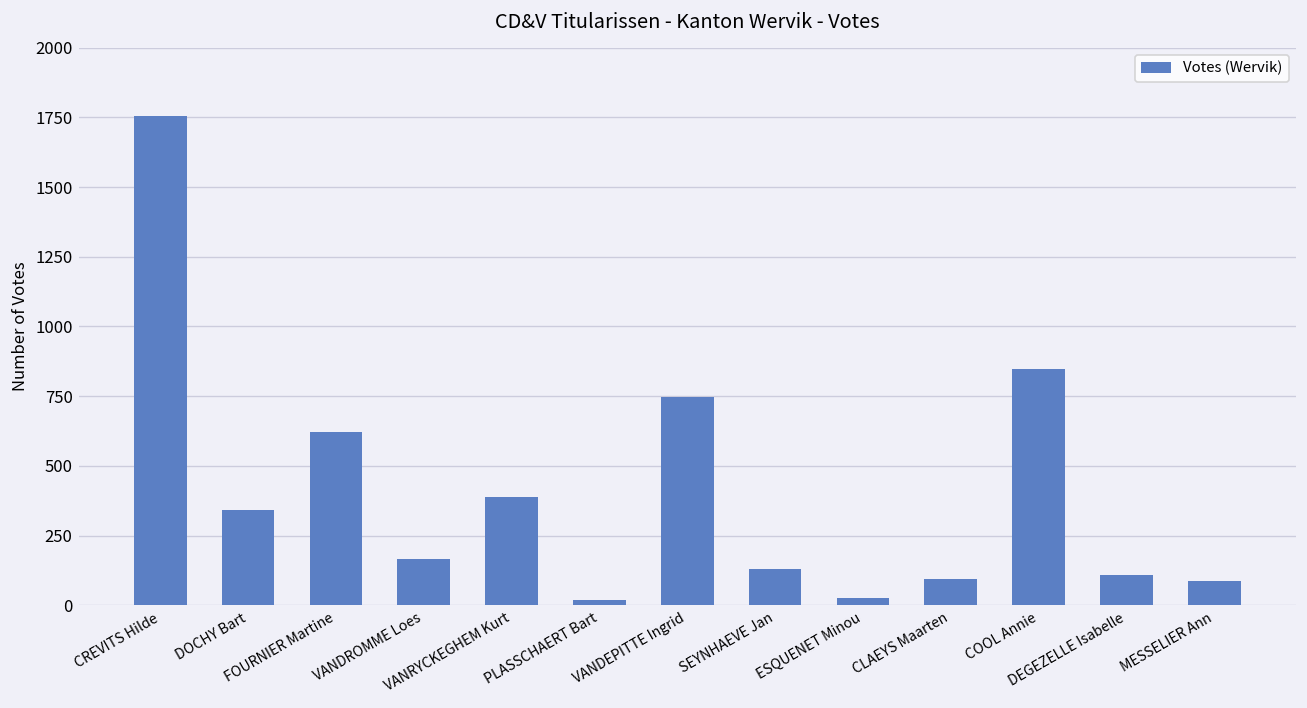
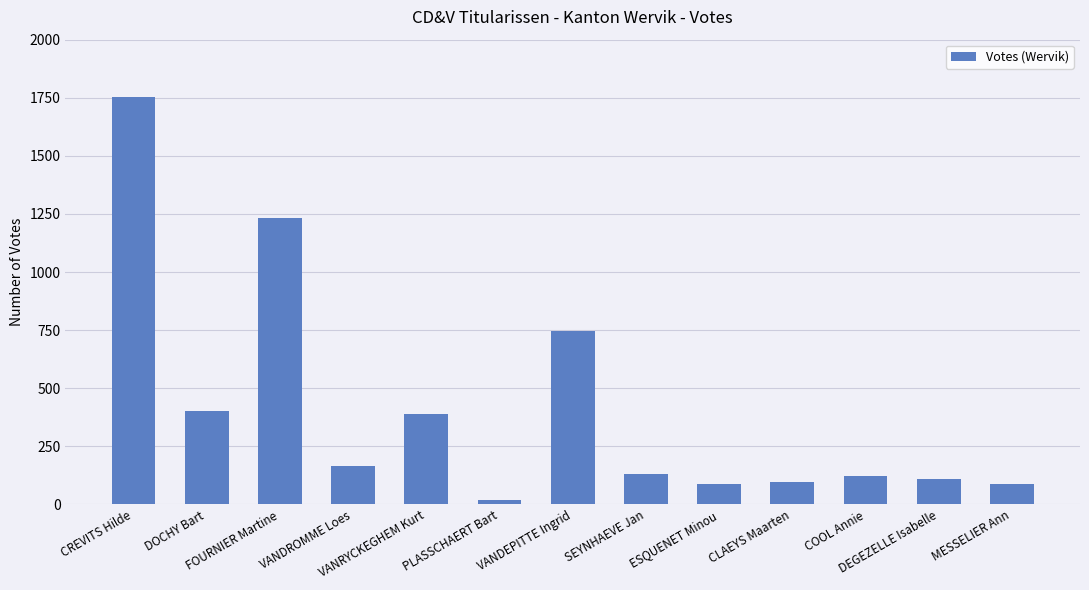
  {
    "CREVITS Hilde": 1760,
-   "DOCHY Bart": 340,
-   "FOURNIER Martine": 620,
+   "DOCHY Bart": 400,
+   "FOURNIER Martine": 1230,
    "VANDROMME Loes": 170,
    "VANRYCKEGHEM Kurt": 390,
    "PLASSCHAERT Bart": 20,
    "VANDEPITTE Ingrid": 750,
    "SEYNHAEVE Jan": 130,
-   "ESQUENET Minou": 30,
+   "ESQUENET Minou": 90,
    "CLAEYS Maarten": 100,
-   "COOL Annie": 850,
+   "COOL Annie": 120,
    "DEGEZELLE Isabelle": 110,
    "MESSELIER Ann": 90
  }
